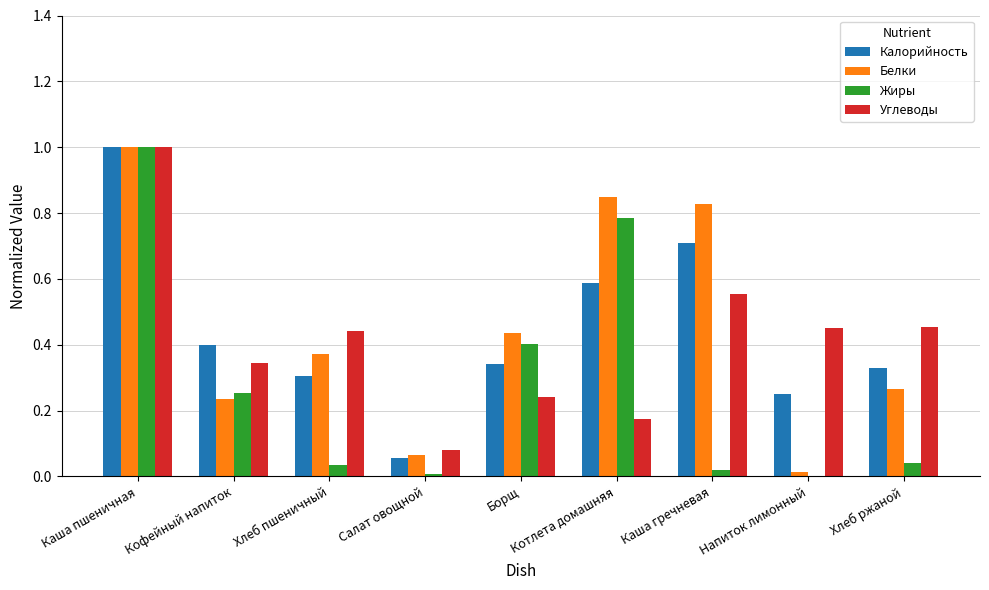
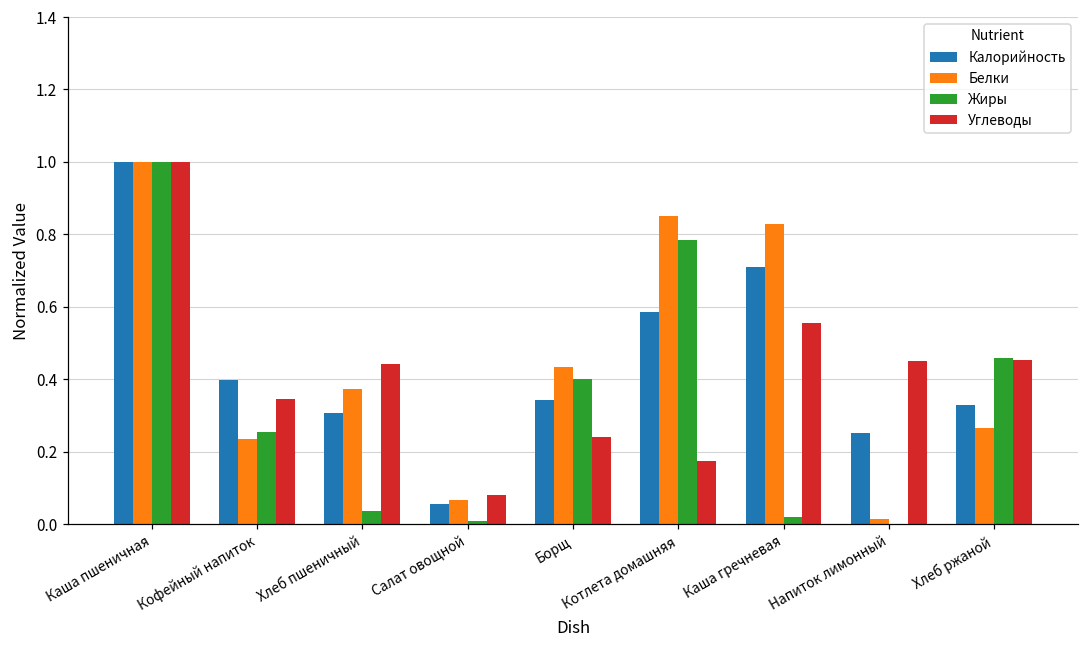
  {
    "Калорийность": {
      "Каша пшеничная": 1.00,
      "Кофейный напиток": 0.40,
      "Хлеб пшеничный": 0.31,
      "Салат овощной": 0.05,
      "Борщ": 0.34,
      "Котлета домашняя": 0.59,
      "Каша гречневая": 0.71,
      "Напиток лимонный": 0.25,
      "Хлеб ржаной": 0.33
    },
    "Белки": {
      "Каша пшеничная": 1.00,
      "Кофейный напиток": 0.24,
      "Хлеб пшеничный": 0.37,
      "Салат овощной": 0.07,
      "Борщ": 0.43,
      "Котлета домашняя": 0.85,
      "Каша гречневая": 0.83,
      "Напиток лимонный": 0.01,
      "Хлеб ржаной": 0.27
    },
    "Жиры": {
      "Каша пшеничная": 1.00,
      "Кофейный напиток": 0.25,
      "Хлеб пшеничный": 0.04,
      "Салат овощной": 0.01,
      "Борщ": 0.40,
      "Котлета домашняя": 0.79,
      "Каша гречневая": 0.02,
-     "Хлеб ржаной": 0.04
+     "Хлеб ржаной": 0.46
    },
    "Углеводы": {
      "Каша пшеничная": 1.00,
      "Кофейный напиток": 0.34,
      "Хлеб пшеничный": 0.44,
      "Салат овощной": 0.08,
      "Борщ": 0.24,
      "Котлета домашняя": 0.18,
      "Каша гречневая": 0.55,
      "Напиток лимонный": 0.45,
      "Хлеб ржаной": 0.45
    }
  }
